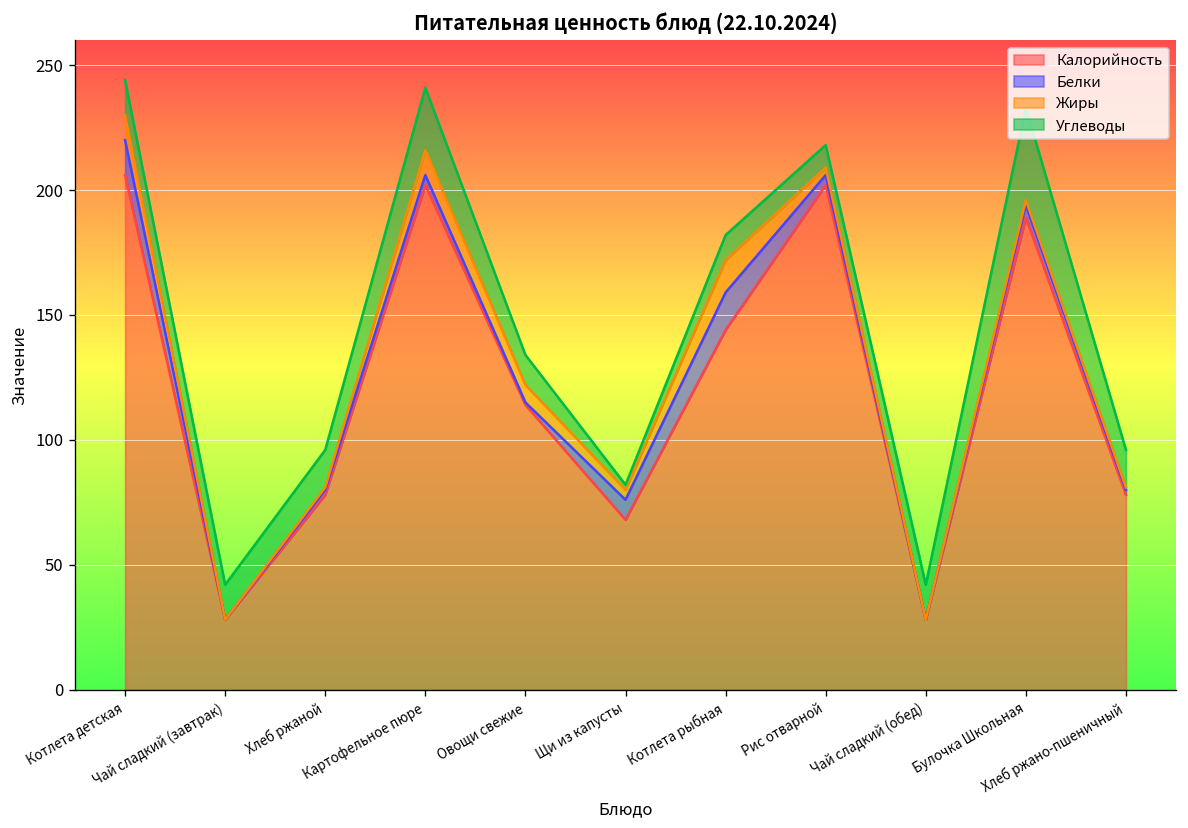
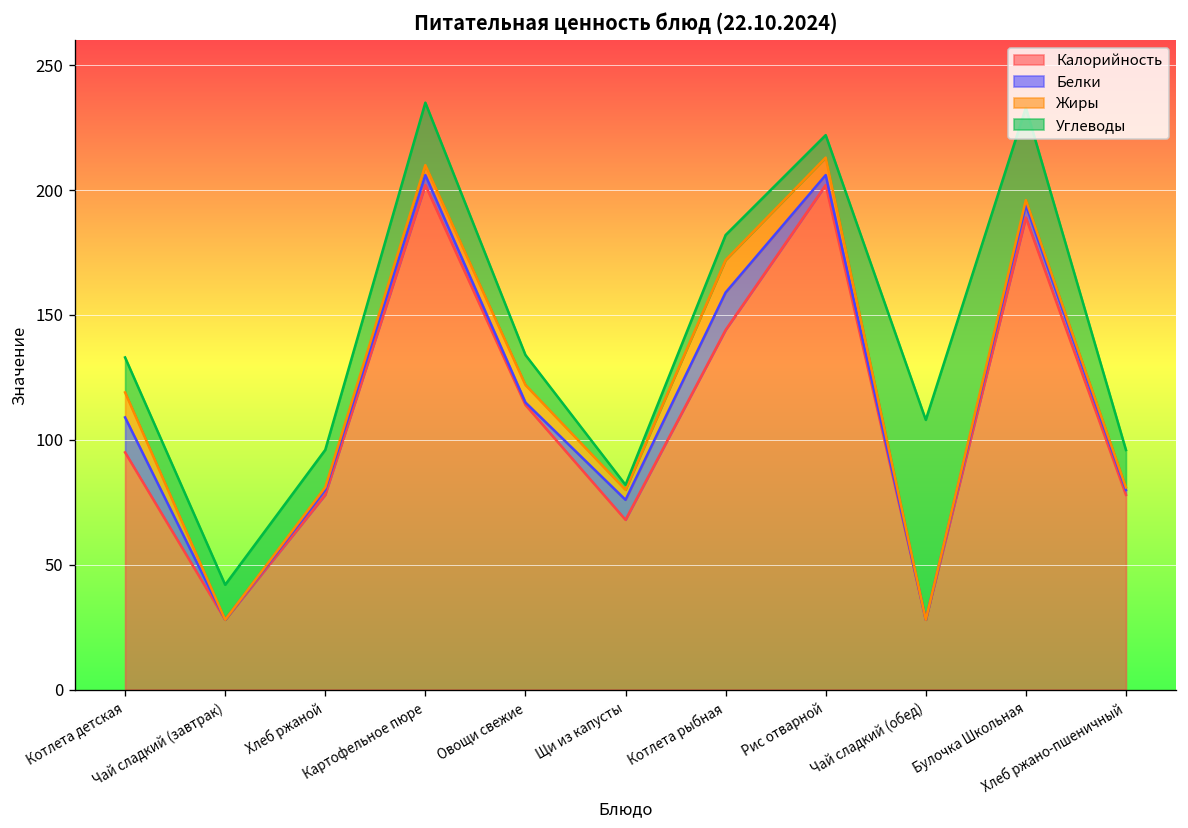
  {
    "Калорийность": {
-     "Котлета детская": 206,
+     "Котлета детская": 95,
      "Хлеб ржаной": 78,
      "Картофельное пюре": 202,
      "Щи из капусты": 68,
      "Котлета рыбная": 144,
      "Рис отварной": 202,
      "Булочка Школьная": 189,
      "Хлеб ржано-пшеничный": 78
    },
    "Белки": {
      "Котлета детская": 14,
      "Картофельное пюре": 4,
      "Щи из капусты": 8,
      "Котлета рыбная": 15,
      "Рис отварной": 4,
      "Булочка Школьная": 5
    },
    "Жиры": {
      "Котлета детская": 10,
-     "Картофельное пюре": 10,
+     "Картофельное пюре": 4,
      "Овощи свежие": 7,
      "Щи из капусты": 4,
      "Котлета рыбная": 13,
-     "Рис отварной": 3,
+     "Рис отварной": 7,
      "Булочка Школьная": 2
    },
    "Углеводы": {
      "Котлета детская": 14,
      "Чай сладкий (завтрак)": 14,
      "Хлеб ржаной": 15,
      "Картофельное пюре": 25,
      "Овощи свежие": 12,
      "Щи из капусты": 2,
      "Котлета рыбная": 10,
      "Рис отварной": 9,
-     "Чай сладкий (обед)": 14,
+     "Чай сладкий (обед)": 80,
      "Хлеб ржано-пшеничный": 15
    }
  }
